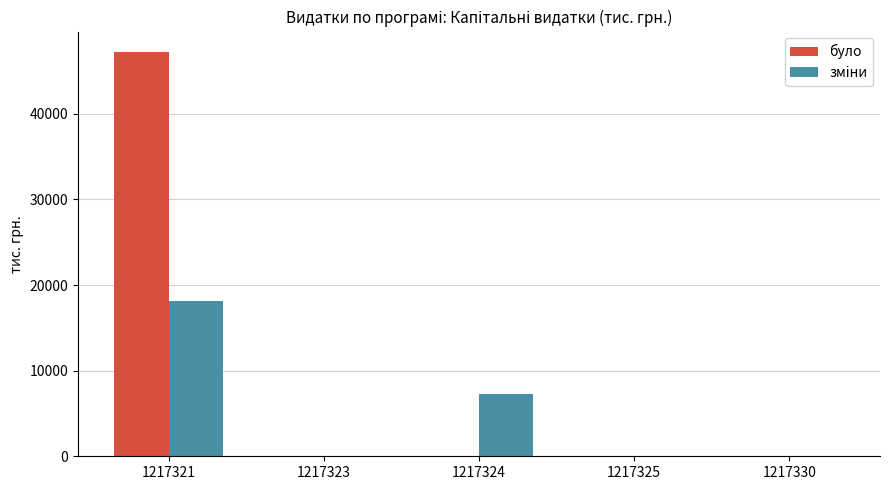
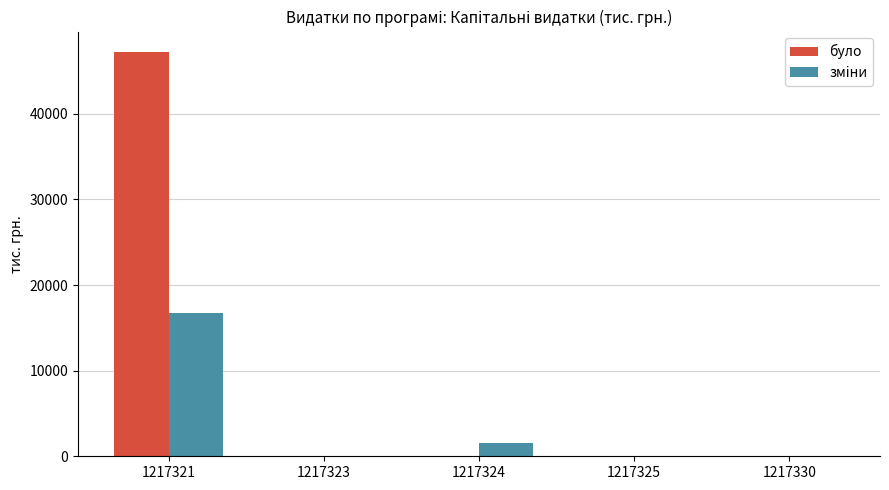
  {
    "було": {
      "1217321": 47000,
      "1217323": 0,
      "1217324": 0,
      "1217325": 0,
      "1217330": 0
    },
    "зміни": {
-     "1217321": 18000,
+     "1217321": 17000,
      "1217323": 0,
-     "1217324": 7000,
+     "1217324": 2000,
      "1217325": 0,
      "1217330": 0
    }
  }
